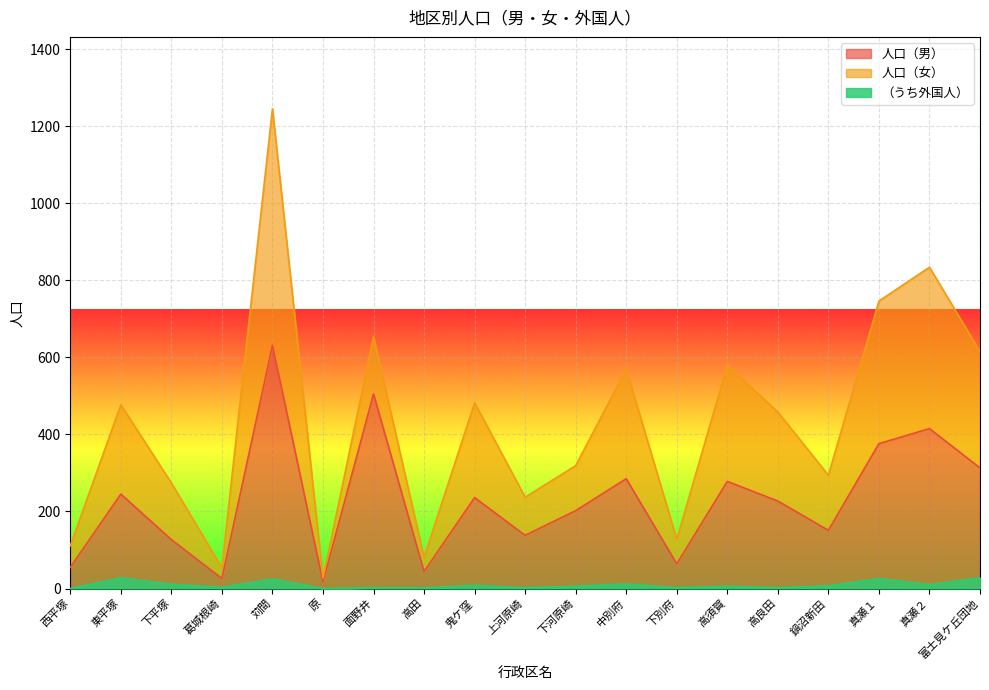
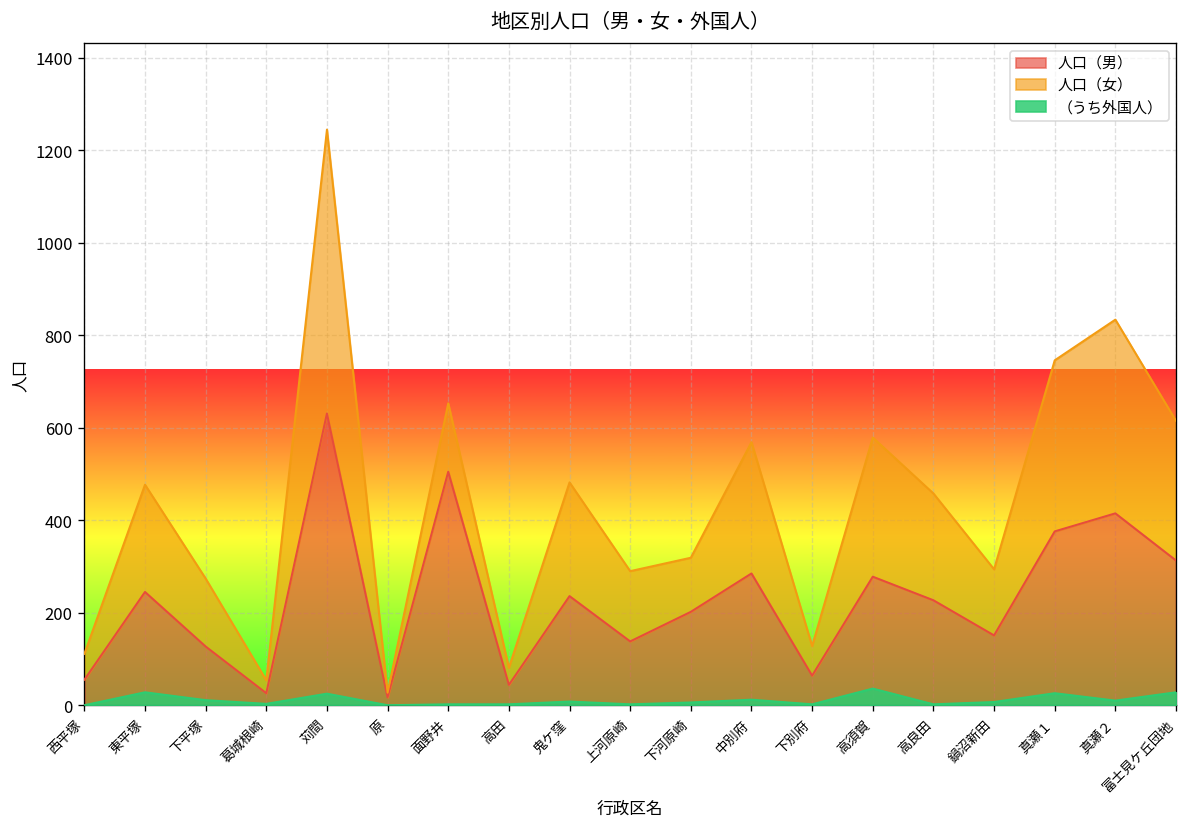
  {
    "人口（男）": {
      "西平塚": 60,
      "東平塚": 250,
      "下平塚": 130,
      "葛城根崎": 30,
      "苅間": 630,
      "原": 20,
      "面野井": 510,
      "高田": 40,
      "鬼ケ窪": 240,
      "上河原崎": 140,
      "下河原崎": 200,
      "中別府": 290,
      "下別府": 60,
      "高須賀": 280,
      "高良田": 230,
      "鍋沼新田": 150,
      "真瀬１": 380,
      "真瀬２": 420,
      "富士見ケ丘団地": 310
    },
    "人口（女）": {
      "西平塚": 60,
      "東平塚": 230,
      "下平塚": 150,
      "葛城根崎": 30,
      "苅間": 610,
      "原": 10,
      "面野井": 150,
      "高田": 40,
      "鬼ケ窪": 250,
-     "上河原崎": 100,
+     "上河原崎": 150,
      "下河原崎": 120,
      "中別府": 280,
      "下別府": 60,
      "高須賀": 300,
      "高良田": 230,
      "鍋沼新田": 140,
      "真瀬１": 370,
      "真瀬２": 420,
      "富士見ケ丘団地": 300
    },
    "（うち外国人）": {
      "西平塚": 0,
      "東平塚": 30,
      "下平塚": 10,
      "葛城根崎": 0,
      "苅間": 30,
      "原": 0,
      "面野井": 0,
      "高田": 0,
      "鬼ケ窪": 10,
      "上河原崎": 0,
      "下河原崎": 10,
      "中別府": 10,
      "下別府": 0,
-     "高須賀": 10,
+     "高須賀": 40,
      "高良田": 0,
      "鍋沼新田": 10,
      "真瀬１": 30,
      "真瀬２": 10,
      "富士見ケ丘団地": 30
    }
  }
